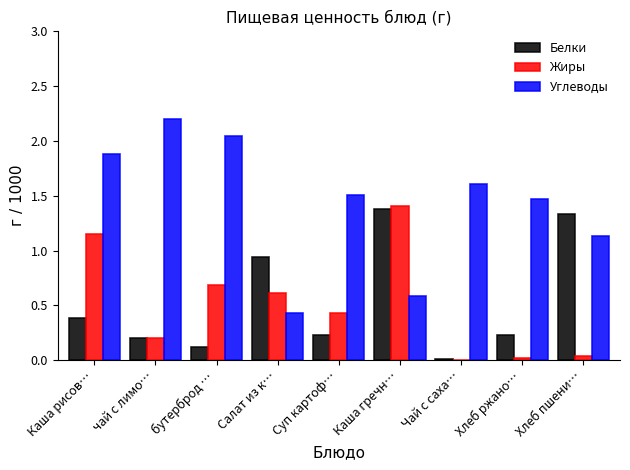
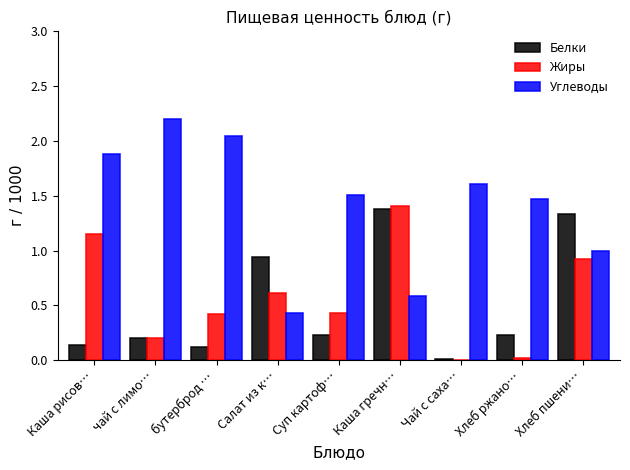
  {
    "Белки": {
-     "Каша рисов…": 0.39,
+     "Каша рисов…": 0.14,
      "чай с лимо…": 0.20,
      "бутерброд …": 0.12,
      "Салат из к…": 0.94,
      "Суп картоф…": 0.23,
      "Каша гречн…": 1.38,
      "Хлеб ржано…": 0.23,
      "Хлеб пшени…": 1.33
    },
    "Жиры": {
      "Каша рисов…": 1.15,
      "чай с лимо…": 0.20,
-     "бутерброд …": 0.69,
+     "бутерброд …": 0.42,
      "Салат из к…": 0.61,
      "Суп картоф…": 0.43,
      "Каша гречн…": 1.41,
      "Чай с саха…": 0.00,
-     "Хлеб пшени…": 0.04
+     "Хлеб пшени…": 0.92
    },
    "Углеводы": {
      "Каша рисов…": 1.88,
      "чай с лимо…": 2.20,
      "бутерброд …": 2.04,
      "Салат из к…": 0.43,
      "Суп картоф…": 1.51,
      "Каша гречн…": 0.59,
      "Чай с саха…": 1.61,
      "Хлеб ржано…": 1.47,
-     "Хлеб пшени…": 1.13
+     "Хлеб пшени…": 1.00
    }
  }
